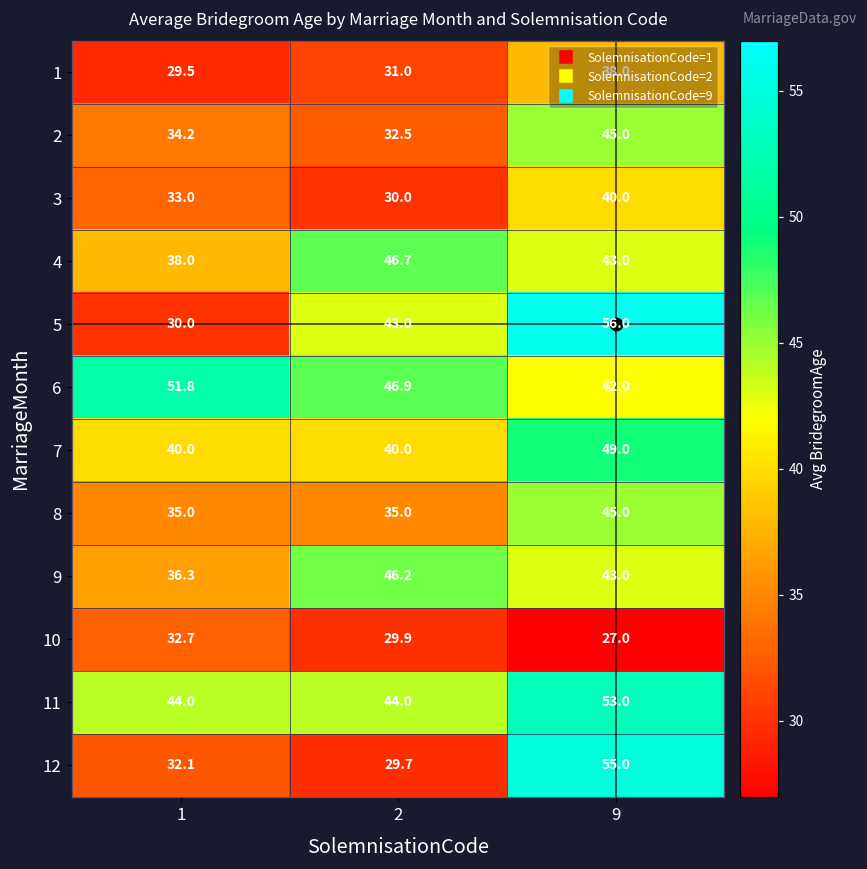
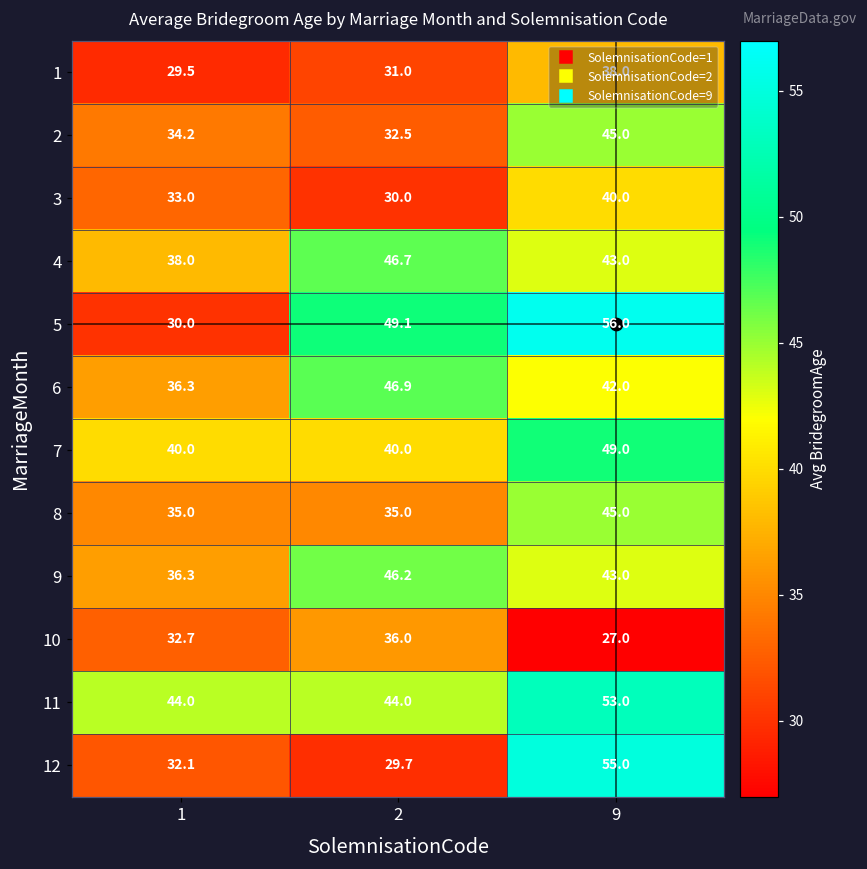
  {
    "1": {
      "1": 29.5,
      "2": 31.0
    },
    "2": {
      "1": 34.2,
      "2": 32.5,
      "9": 45.0
    },
    "3": {
      "1": 33.0,
      "2": 30.0,
      "9": 40.0
    },
    "4": {
      "1": 38.0,
      "2": 46.7,
      "9": 43.0
    },
    "5": {
      "1": 30.0,
-     "2": 43.0
+     "2": 49.1
    },
    "6": {
-     "1": 51.8,
+     "1": 36.3,
      "2": 46.9,
      "9": 42.0
    },
    "7": {
      "1": 40.0,
      "2": 40.0,
      "9": 49.0
    },
    "8": {
      "1": 35.0,
      "2": 35.0,
      "9": 45.0
    },
    "9": {
      "1": 36.3,
      "2": 46.2,
      "9": 43.0
    },
    "10": {
      "1": 32.7,
-     "2": 29.9,
+     "2": 36.0,
      "9": 27.0
    },
    "11": {
      "1": 44.0,
      "2": 44.0,
      "9": 53.0
    },
    "12": {
      "1": 32.1,
      "2": 29.7,
      "9": 55.0
    }
  }
